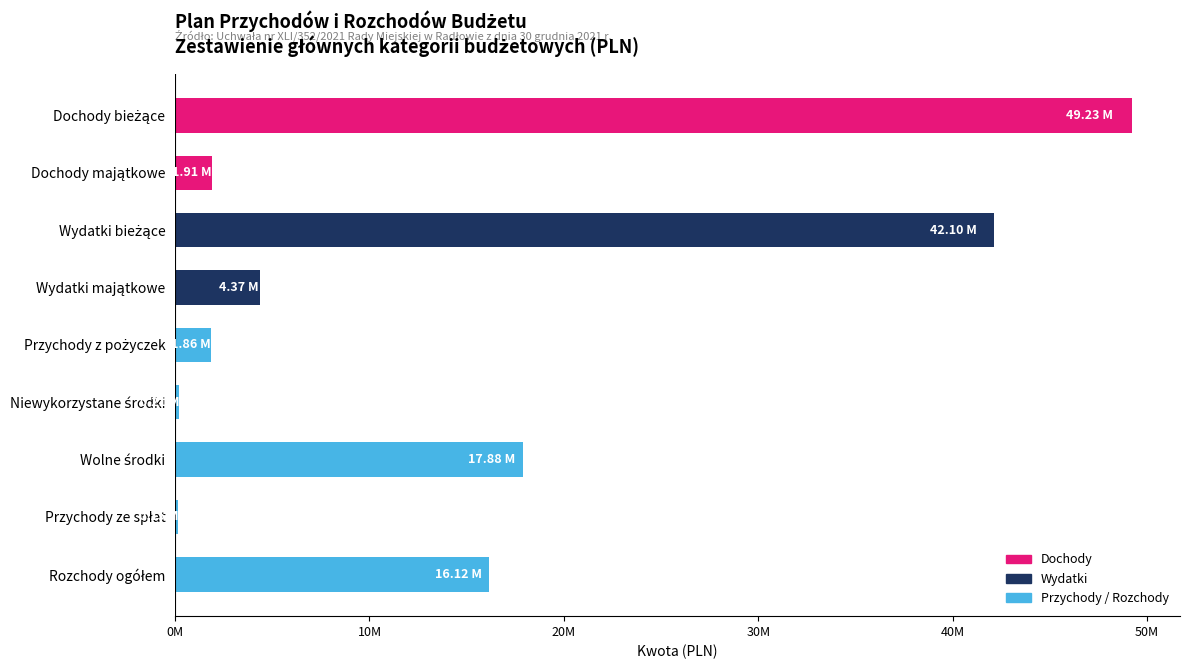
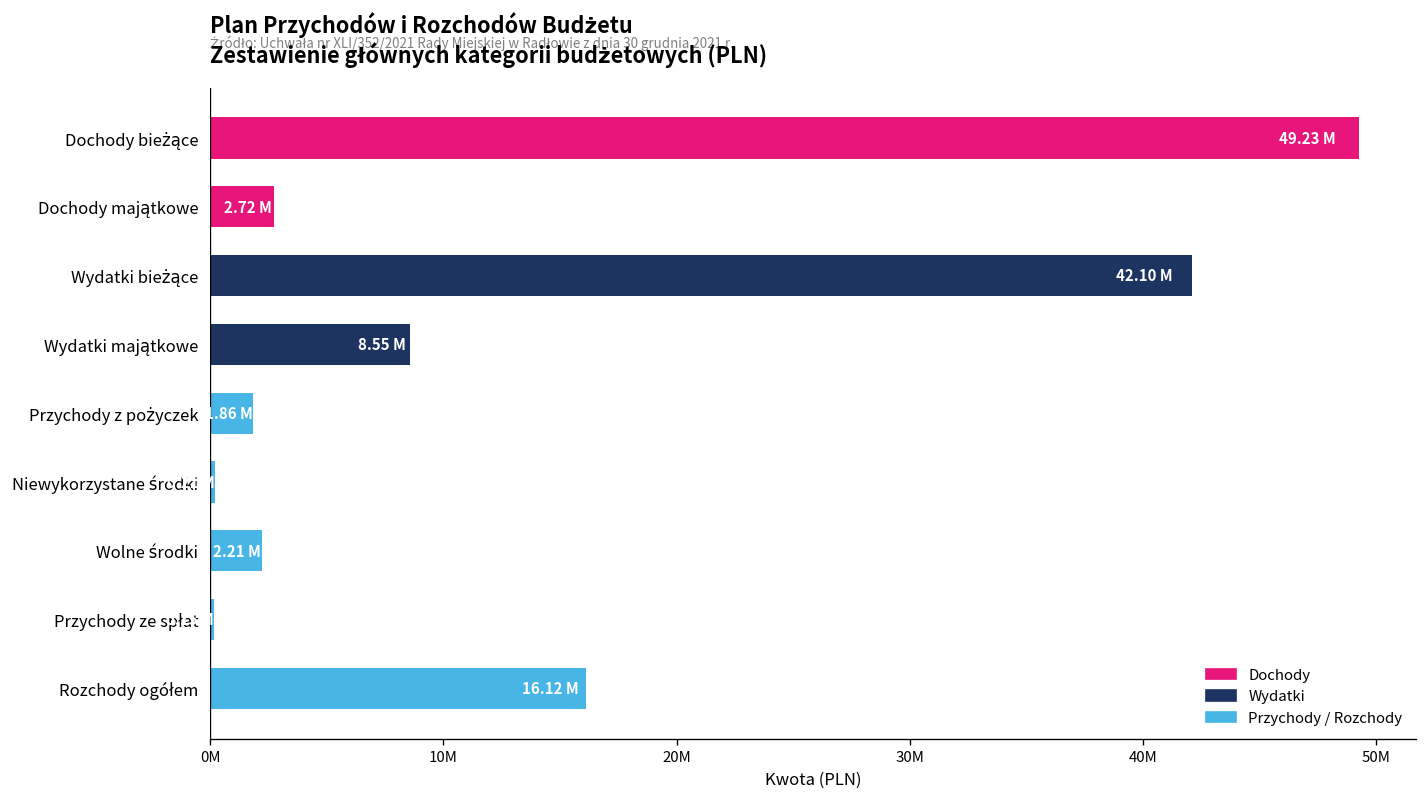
  {
-   "Dochody majątkowe": 1.91,
-   "Wydatki majątkowe": 4.37,
-   "Wolne środki": 17.88
+   "Dochody majątkowe": 2.72,
+   "Wydatki majątkowe": 8.55,
+   "Wolne środki": 2.21
  }
